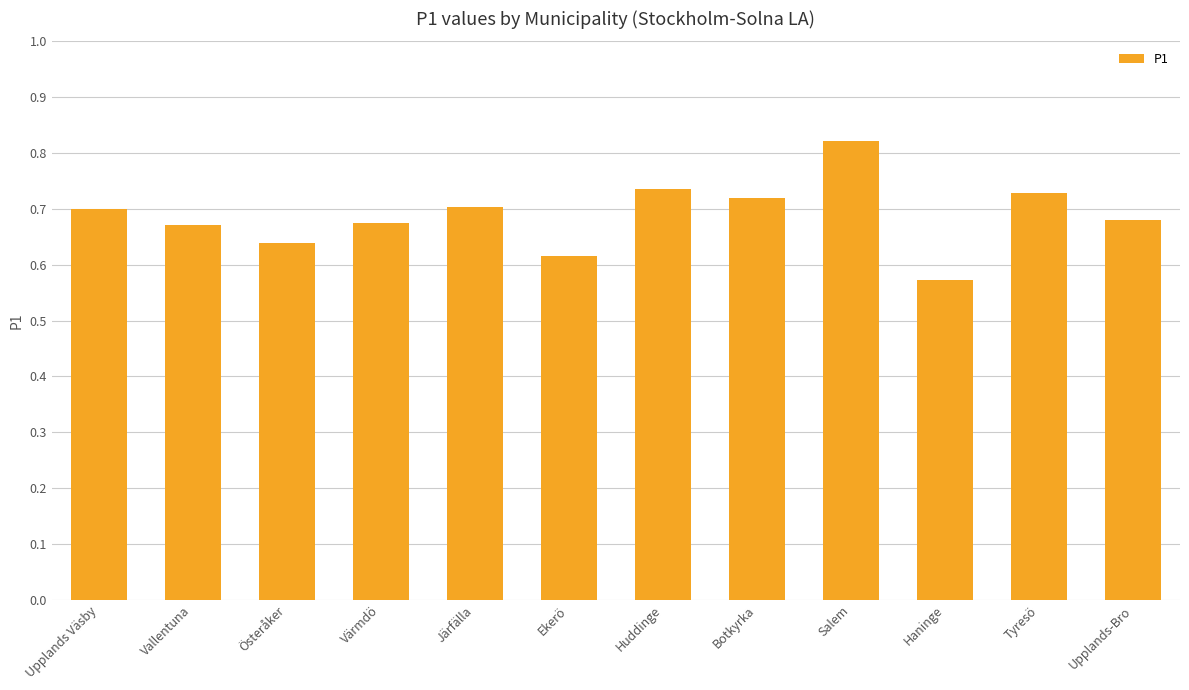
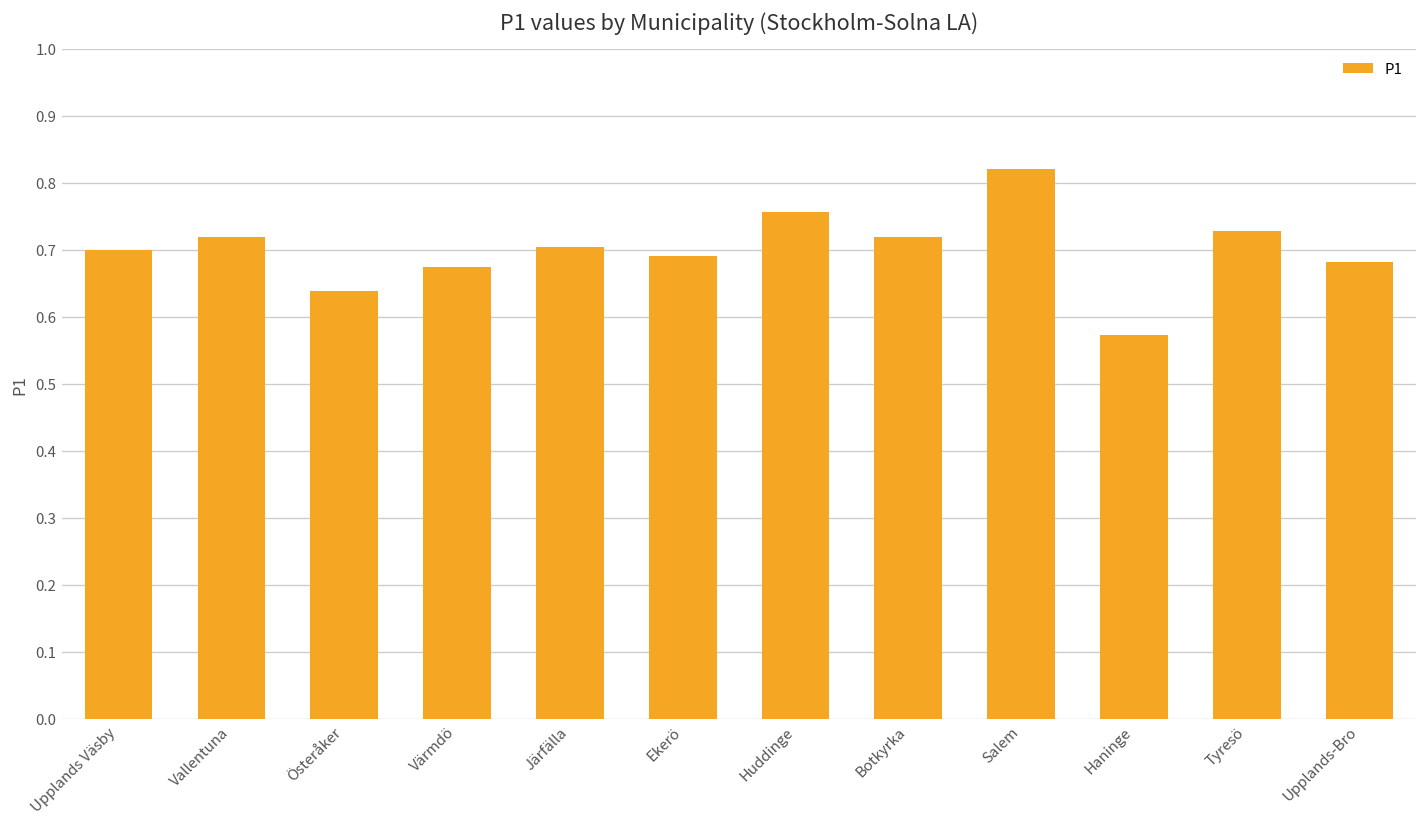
  {
    "Upplands Väsby": 0.70,
-   "Vallentuna": 0.67,
+   "Vallentuna": 0.72,
    "Österåker": 0.64,
    "Värmdö": 0.67,
    "Järfälla": 0.70,
-   "Ekerö": 0.62,
-   "Huddinge": 0.74,
+   "Ekerö": 0.69,
+   "Huddinge": 0.76,
    "Botkyrka": 0.72,
    "Salem": 0.82,
    "Haninge": 0.57,
    "Tyresö": 0.73,
    "Upplands-Bro": 0.68
  }
